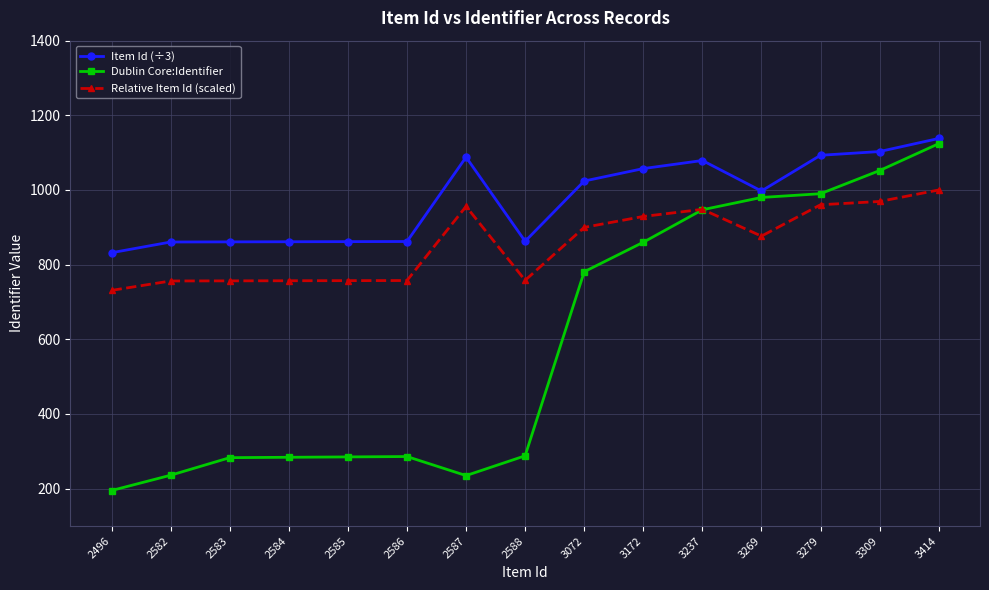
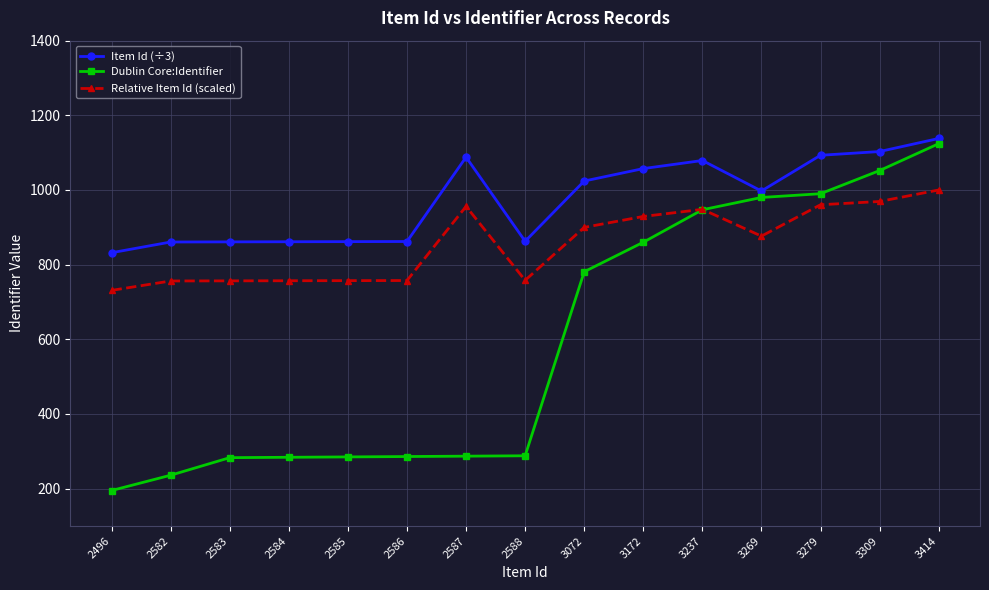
  {
    "Item Id (÷3)": {
      "2496": 830,
      "2582": 860,
      "2583": 860,
      "2584": 860,
      "2585": 860,
      "2586": 860,
      "2587": 1090,
      "2588": 860,
      "3072": 1020,
      "3172": 1060,
      "3237": 1080,
      "3269": 1000,
      "3279": 1090,
      "3309": 1100,
      "3414": 1140
    },
    "Dublin Core:Identifier": {
      "2496": 200,
      "2582": 240,
      "2583": 280,
      "2584": 280,
      "2585": 290,
      "2586": 290,
-     "2587": 240,
+     "2587": 290,
      "2588": 290,
      "3072": 780,
      "3172": 860,
      "3269": 980,
      "3279": 990,
      "3309": 1050,
      "3414": 1120
    },
    "Relative Item Id (scaled)": {
      "2496": 730,
      "2582": 760,
      "2583": 760,
      "2584": 760,
      "2585": 760,
      "2586": 760,
      "2587": 960,
      "2588": 760,
      "3072": 900,
      "3172": 930,
      "3269": 880,
      "3279": 960,
      "3309": 970,
      "3414": 1000
    }
  }
